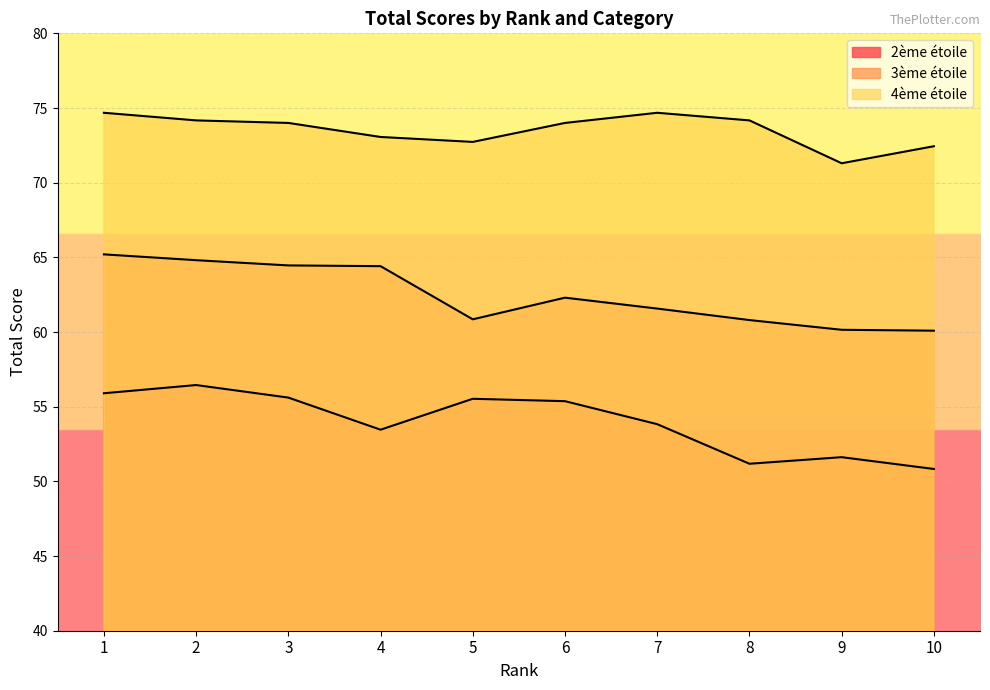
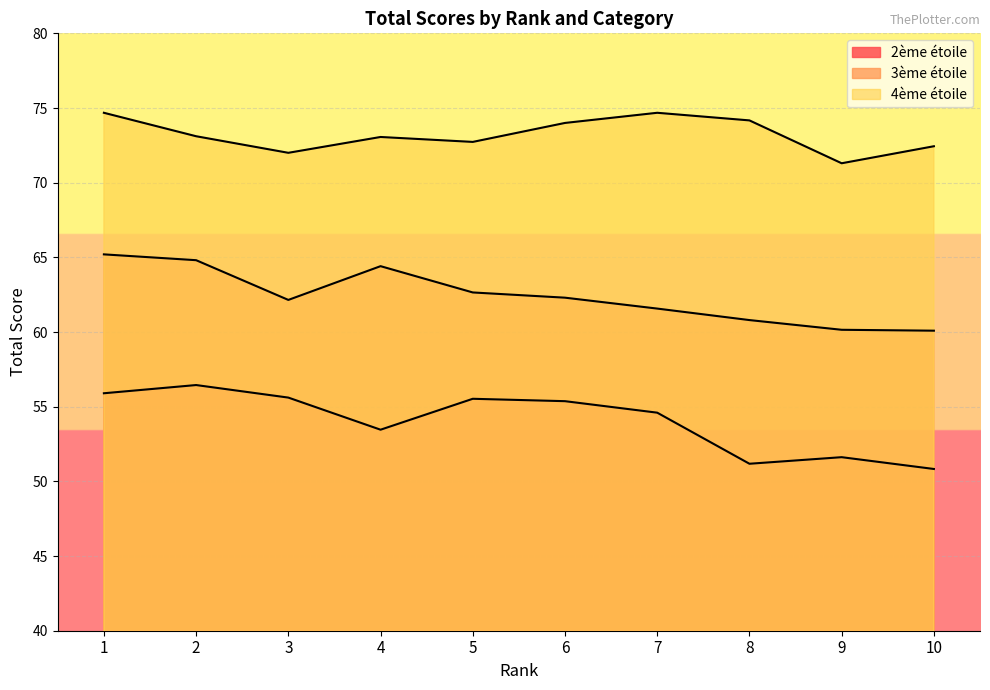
  {
    "2ème étoile": {
      "1": 55.9,
      "2": 56.5,
      "3": 55.6,
      "4": 53.5,
      "5": 55.5,
      "6": 55.4,
-     "7": 53.8,
+     "7": 54.6,
      "8": 51.2,
      "9": 51.6,
      "10": 50.8
    },
    "3ème étoile": {
      "1": 65.2,
      "2": 64.8,
-     "3": 64.5,
+     "3": 62.2,
      "4": 64.4,
-     "5": 60.9,
+     "5": 62.7,
      "6": 62.3,
      "7": 61.6,
      "8": 60.8,
      "9": 60.2,
      "10": 60.1
    },
    "4ème étoile": {
      "1": 74.7,
-     "2": 74.2,
-     "3": 74,
+     "2": 73.1,
+     "3": 72,
      "4": 73.1,
      "5": 72.7,
      "6": 74.0,
      "7": 74.7,
      "8": 74.2,
      "9": 71.3,
      "10": 72.4
    }
  }
